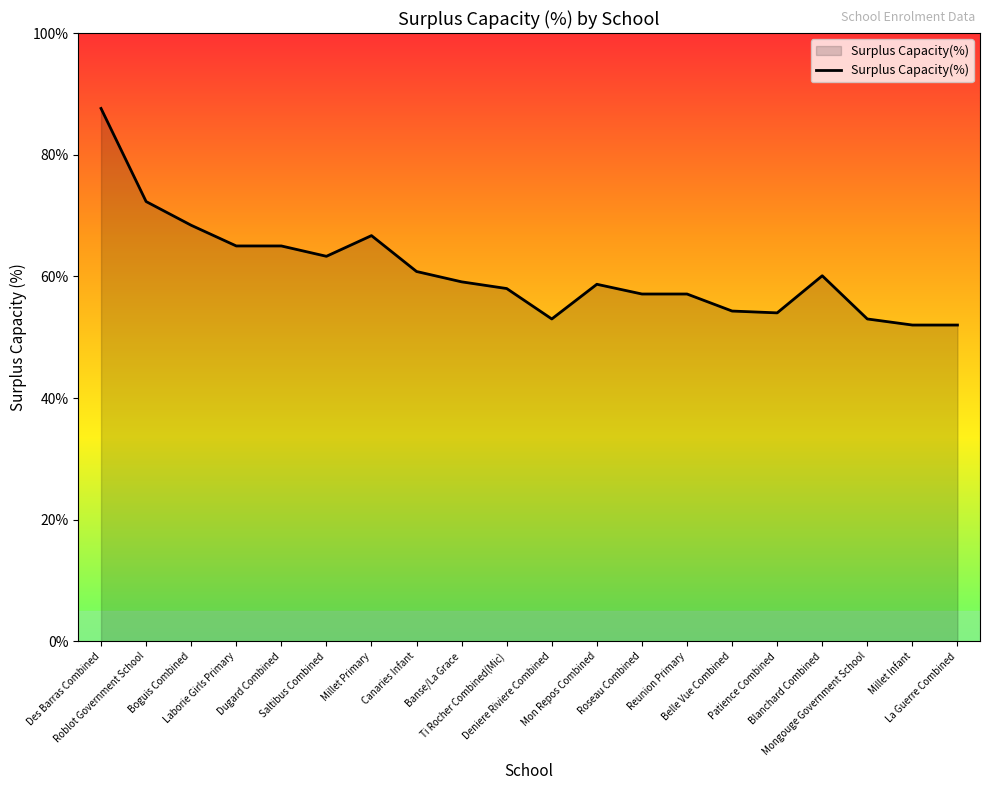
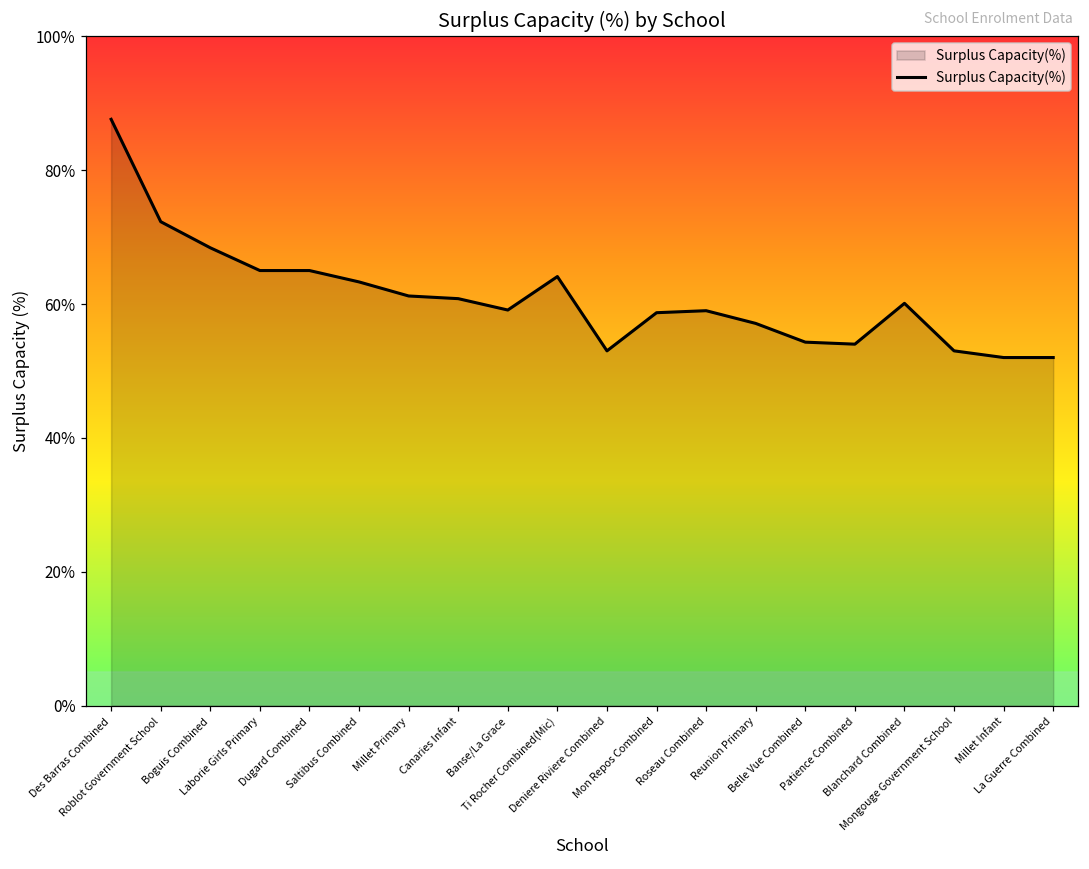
  {
    "Des Barras Combined": "88%",
    "Roblot Government School": "72%",
    "Boguis Combined": "68%",
    "Laborie Girls Primary": "65%",
    "Dugard Combined": "65%",
    "Saltibus Combined": "63%",
-   "Millet Primary": "67%",
+   "Millet Primary": "61%",
    "Canaries Infant": "61%",
    "Banse/La Grace": "59%",
-   "Ti Rocher Combined(Mic)": "58%",
+   "Ti Rocher Combined(Mic)": "64%",
    "Deniere Riviere Combined": "53%",
    "Mon Repos Combined": "59%",
-   "Roseau Combined": "57%",
+   "Roseau Combined": "59%",
    "Reunion Primary": "57%",
    "Belle Vue Combined": "54%",
    "Patience Combined": "54%",
    "Blanchard Combined": "60%",
    "Mongouge Government School": "53%",
    "Millet Infant": "52%",
    "La Guerre Combined": "52%"
  }
